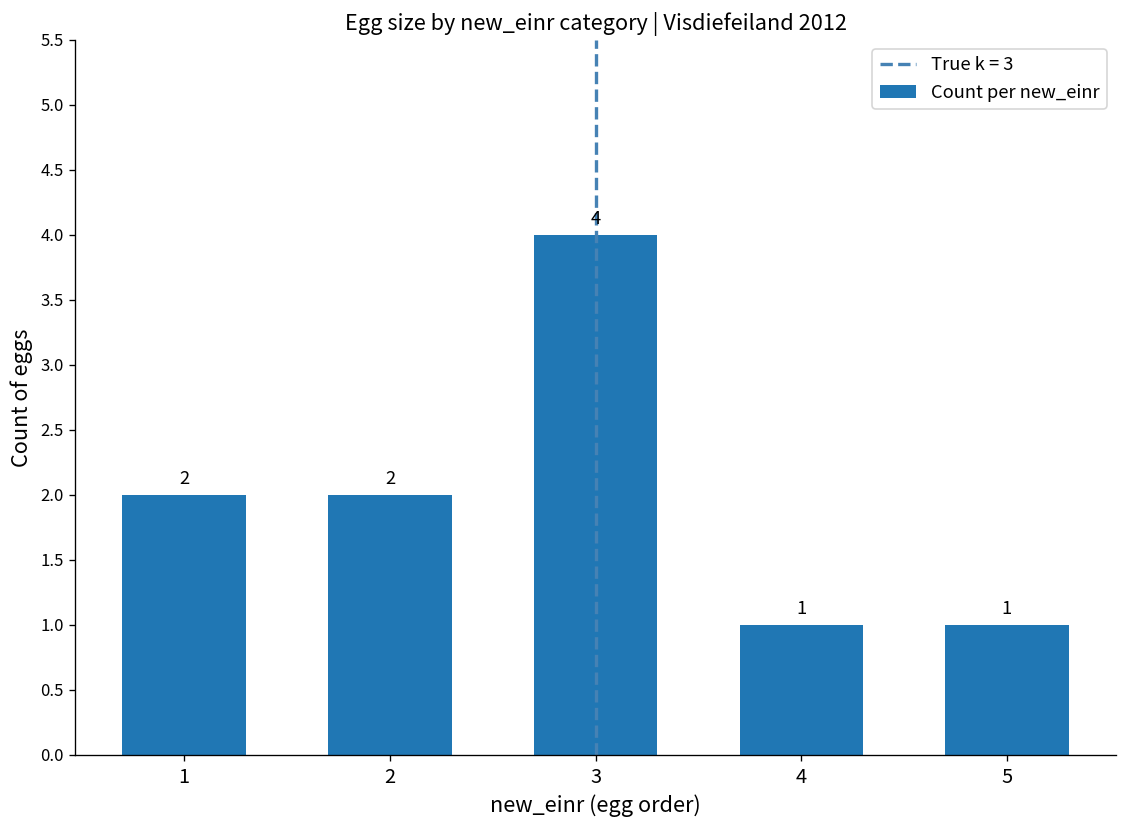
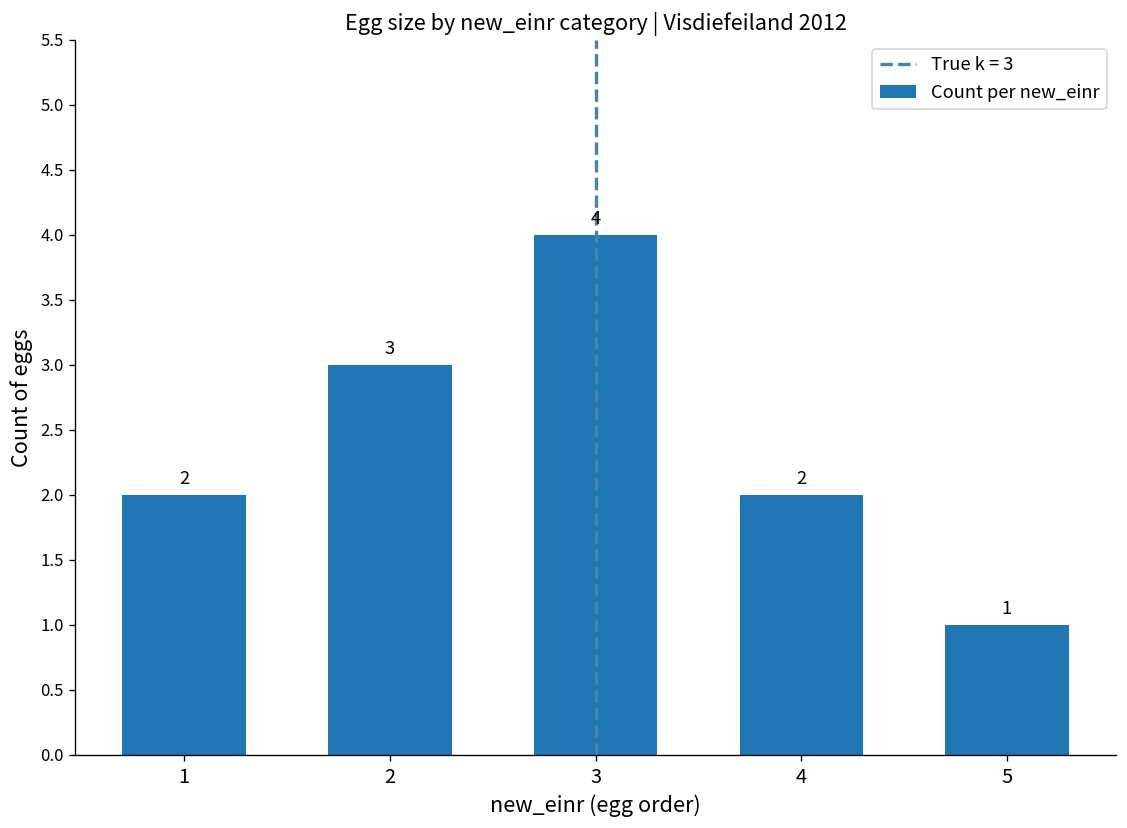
  {
    "1": 2,
-   "2": 2,
+   "2": 3,
    "3": 4,
-   "4": 1,
+   "4": 2,
    "5": 1
  }
